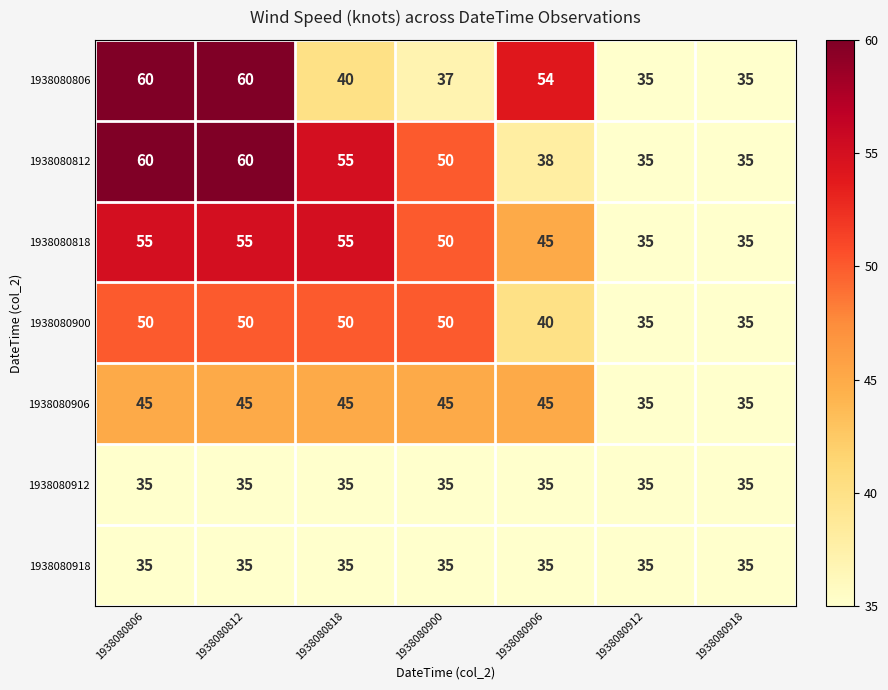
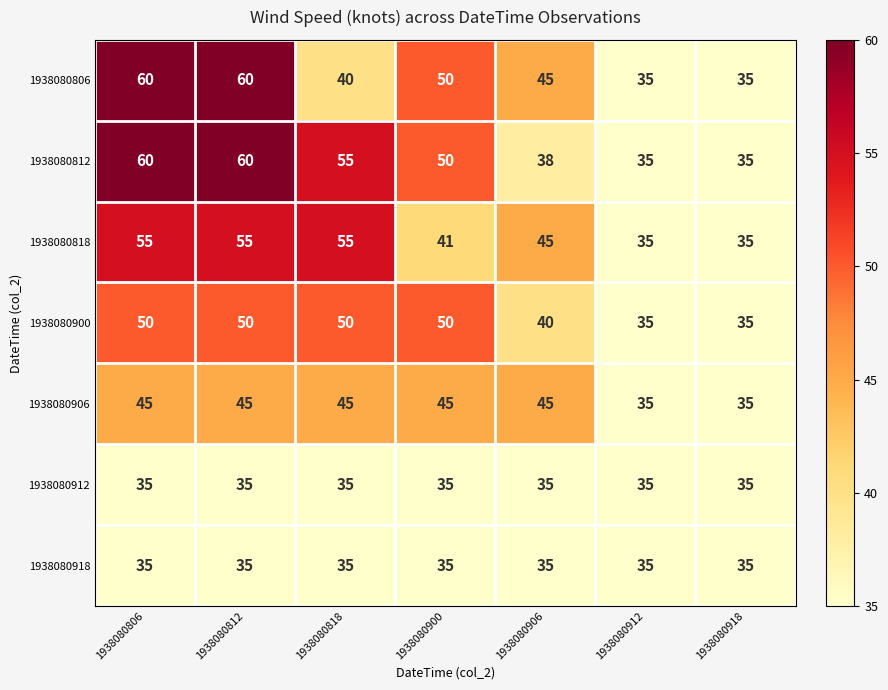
  {
    "1938080806": {
      "1938080806": 60,
      "1938080812": 60,
      "1938080818": 40,
-     "1938080900": 37,
-     "1938080906": 54,
+     "1938080900": 50,
+     "1938080906": 45,
      "1938080912": 35,
      "1938080918": 35
    },
    "1938080812": {
      "1938080806": 60,
      "1938080812": 60,
      "1938080818": 55,
      "1938080900": 50,
      "1938080906": 38,
      "1938080912": 35,
      "1938080918": 35
    },
    "1938080818": {
      "1938080806": 55,
      "1938080812": 55,
      "1938080818": 55,
-     "1938080900": 50,
+     "1938080900": 41,
      "1938080906": 45,
      "1938080912": 35,
      "1938080918": 35
    },
    "1938080900": {
      "1938080806": 50,
      "1938080812": 50,
      "1938080818": 50,
      "1938080900": 50,
      "1938080906": 40,
      "1938080912": 35,
      "1938080918": 35
    },
    "1938080906": {
      "1938080806": 45,
      "1938080812": 45,
      "1938080818": 45,
      "1938080900": 45,
      "1938080906": 45,
      "1938080912": 35,
      "1938080918": 35
    },
    "1938080912": {
      "1938080806": 35,
      "1938080812": 35,
      "1938080818": 35,
      "1938080900": 35,
      "1938080906": 35,
      "1938080912": 35,
      "1938080918": 35
    },
    "1938080918": {
      "1938080806": 35,
      "1938080812": 35,
      "1938080818": 35,
      "1938080900": 35,
      "1938080906": 35,
      "1938080912": 35,
      "1938080918": 35
    }
  }
